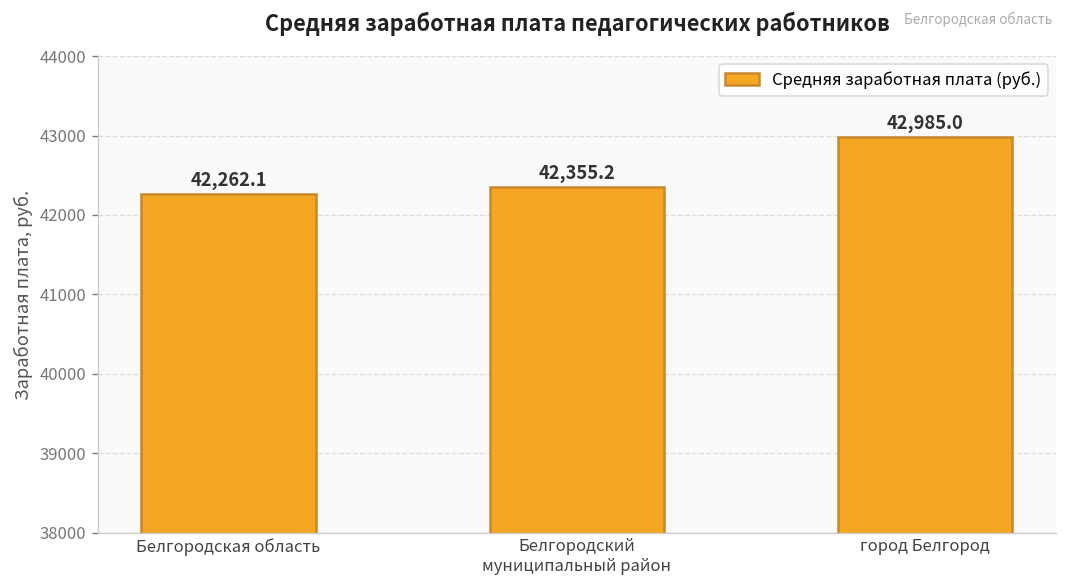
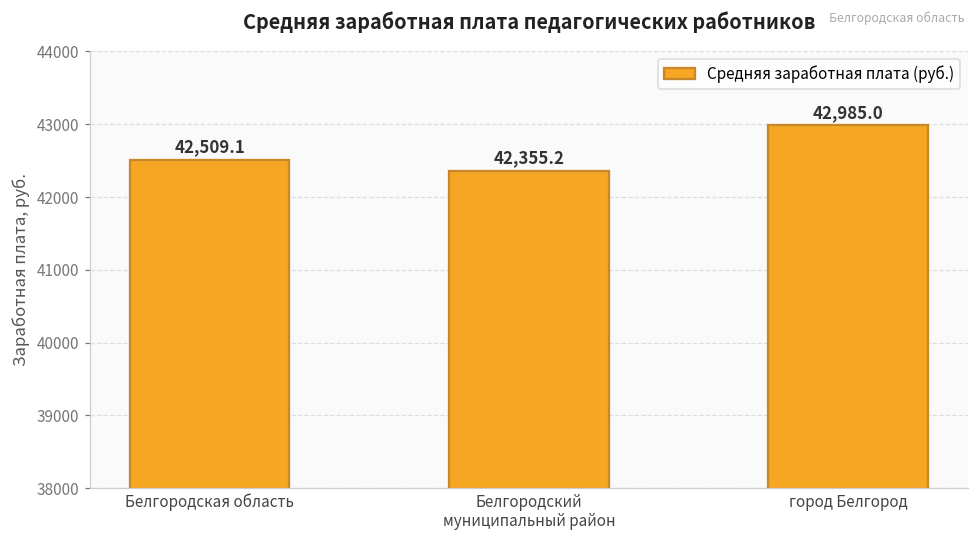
  {
-   "Белгородская область": "42,262.1",
+   "Белгородская область": "42,509.1",
    "Белгородский муниципальный район": "42,355.2",
    "город Белгород": "42,985.0"
  }
